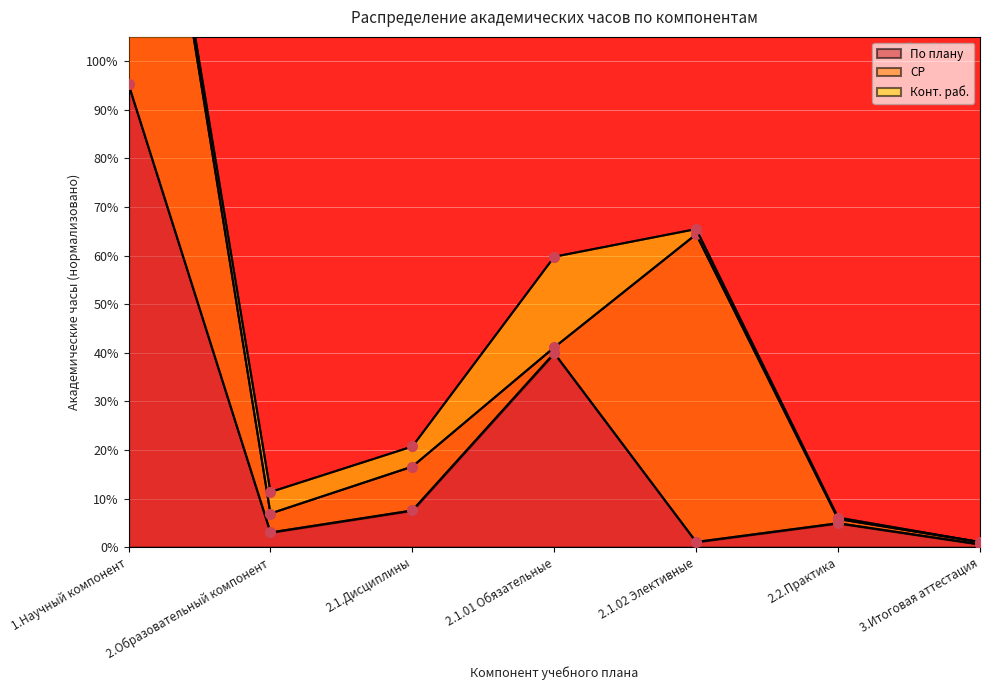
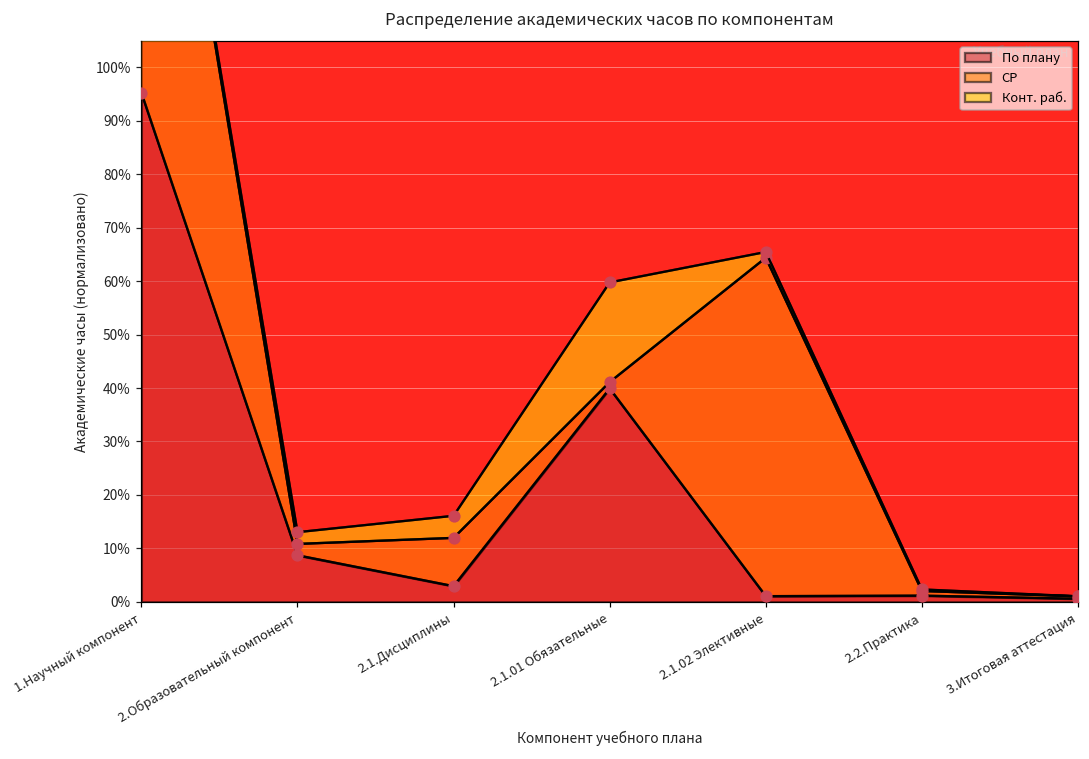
  {
    "По плану": {
      "1.Научный компонент": "95%",
-     "2.Образовательный компонент": "3%",
-     "2.1.Дисциплины": "8%",
+     "2.Образовательный компонент": "9%",
+     "2.1.Дисциплины": "3%",
      "2.1.01 Обязательные": "40%",
      "2.1.02 Элективные": "1%",
-     "2.2.Практика": "5%"
+     "2.2.Практика": "1%"
    },
    "СР": {
-     "2.Образовательный компонент": "4%",
+     "2.Образовательный компонент": "2%",
      "2.1.Дисциплины": "9%",
      "2.1.01 Обязательные": "1%",
      "2.1.02 Элективные": "63%"
    },
    "Конт. раб.": {
-     "2.Образовательный компонент": "4%",
+     "2.Образовательный компонент": "2%",
      "2.1.Дисциплины": "4%",
      "2.1.01 Обязательные": "19%",
      "2.1.02 Элективные": "1%"
    }
  }
